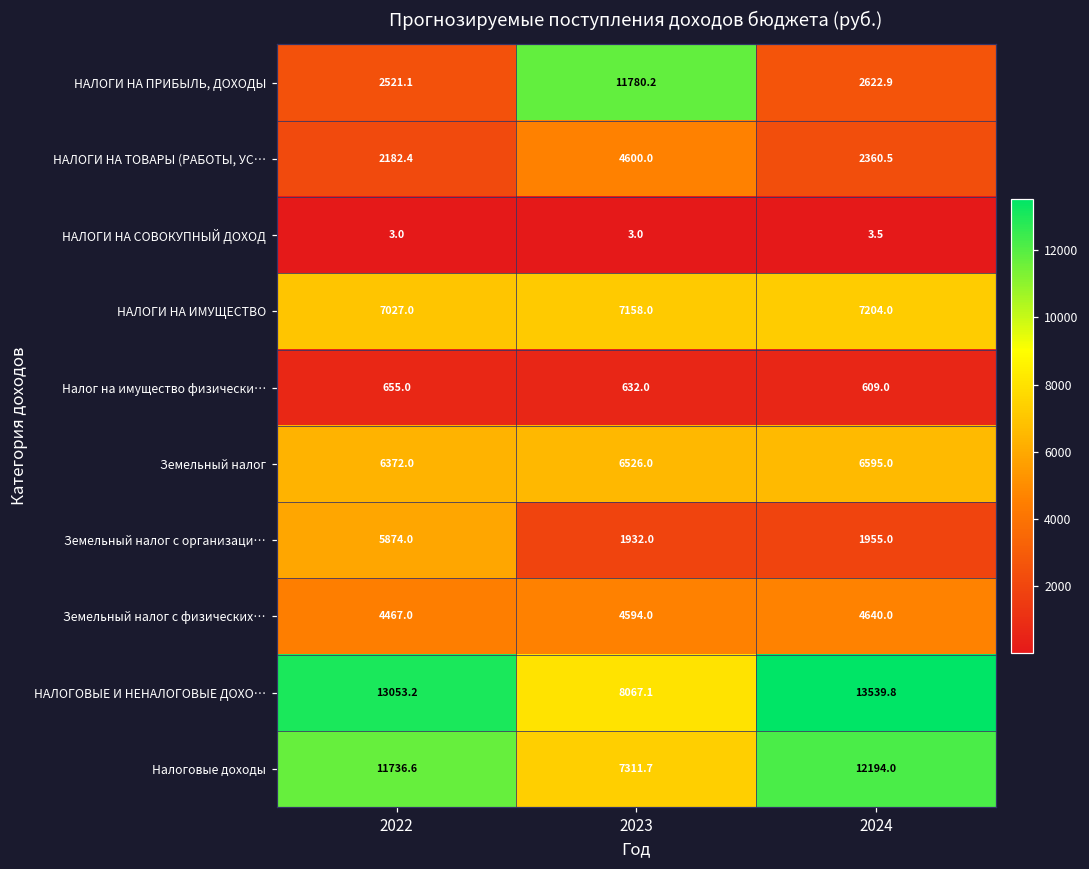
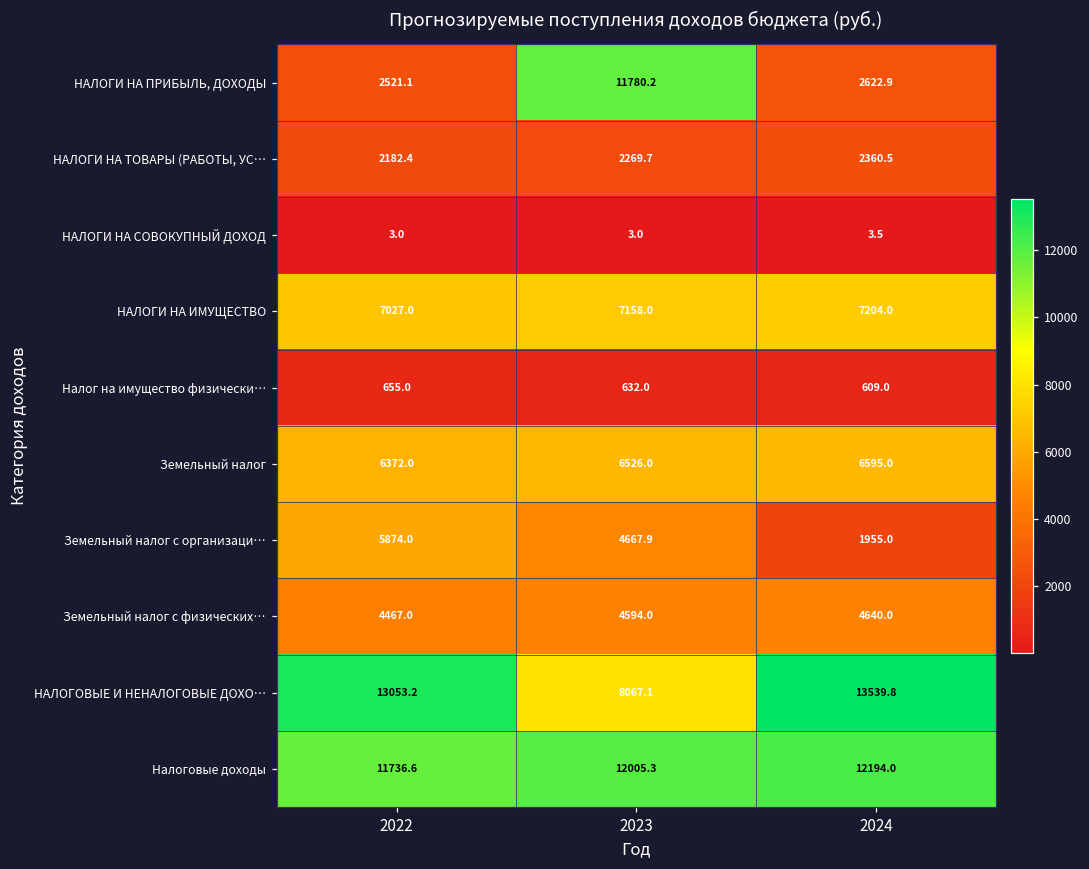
  {
    "НАЛОГИ НА ПРИБЫЛЬ, ДОХОДЫ": {
      "2022": 2521.1,
      "2023": 11780.2,
      "2024": 2622.9
    },
    "НАЛОГИ НА ТОВАРЫ (РАБОТЫ, УС…": {
      "2022": 2182.4,
-     "2023": 4600.0,
+     "2023": 2269.7,
      "2024": 2360.5
    },
    "НАЛОГИ НА СОВОКУПНЫЙ ДОХОД": {
      "2022": 3.0,
      "2023": 3.0,
      "2024": 3.5
    },
    "НАЛОГИ НА ИМУЩЕСТВО": {
      "2022": 7027.0,
      "2023": 7158.0,
      "2024": 7204.0
    },
    "Налог на имущество физически…": {
      "2022": 655.0,
      "2023": 632.0,
      "2024": 609.0
    },
    "Земельный налог": {
      "2022": 6372.0,
      "2023": 6526.0,
      "2024": 6595.0
    },
    "Земельный налог с организаци…": {
      "2022": 5874.0,
-     "2023": 1932.0,
+     "2023": 4667.9,
      "2024": 1955.0
    },
    "Земельный налог с физических…": {
      "2022": 4467.0,
      "2023": 4594.0,
      "2024": 4640.0
    },
    "НАЛОГОВЫЕ И НЕНАЛОГОВЫЕ ДОХО…": {
      "2022": 13053.2,
      "2023": 8067.1,
      "2024": 13539.8
    },
    "Налоговые доходы": {
      "2022": 11736.6,
-     "2023": 7311.7,
+     "2023": 12005.3,
      "2024": 12194.0
    }
  }
